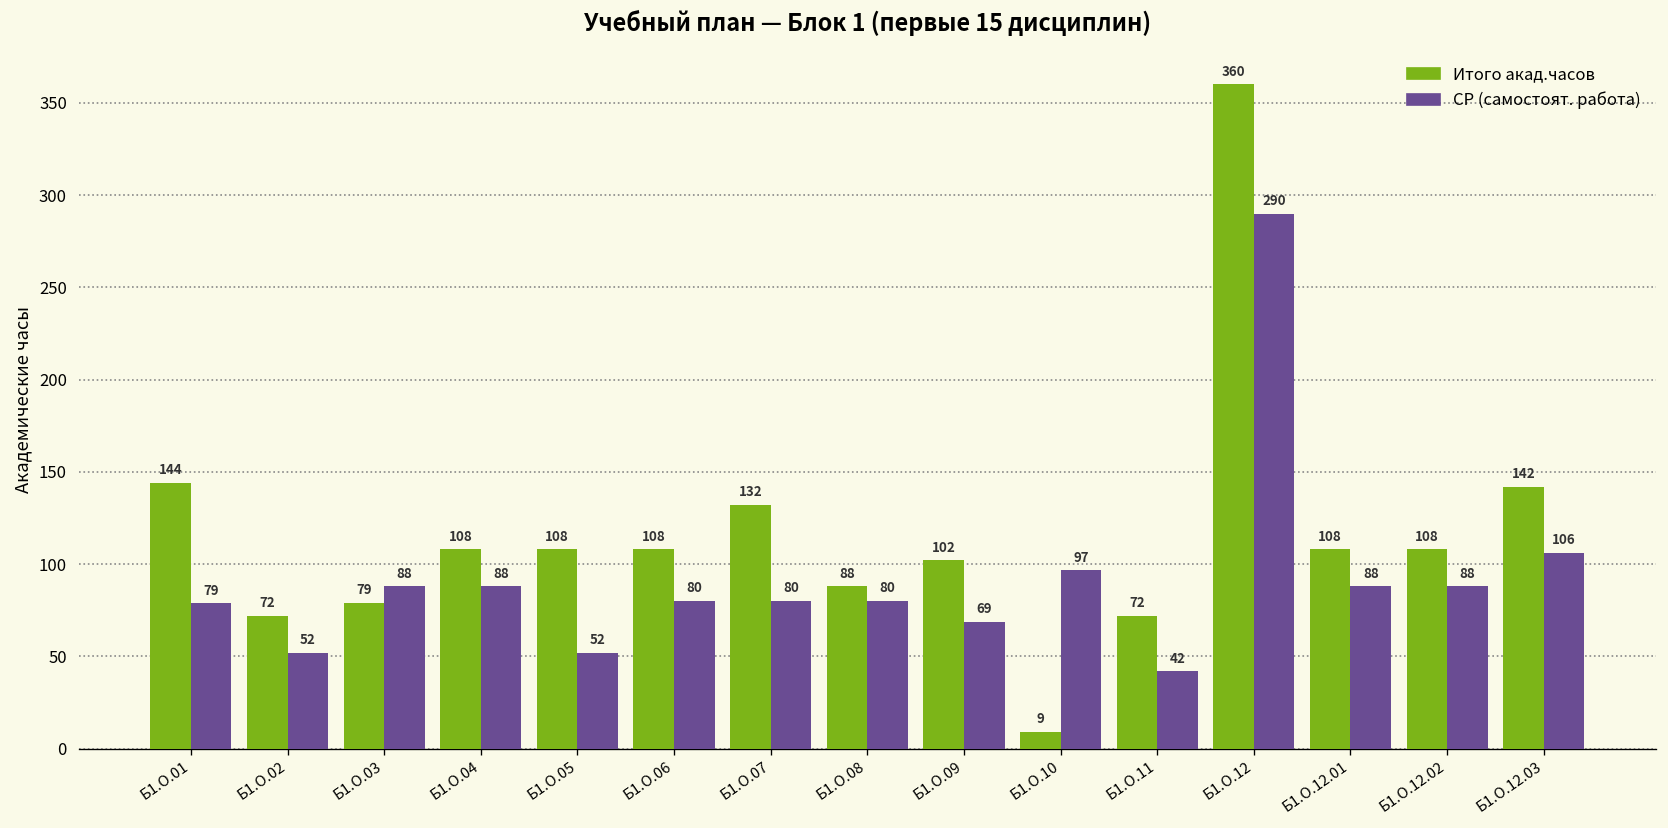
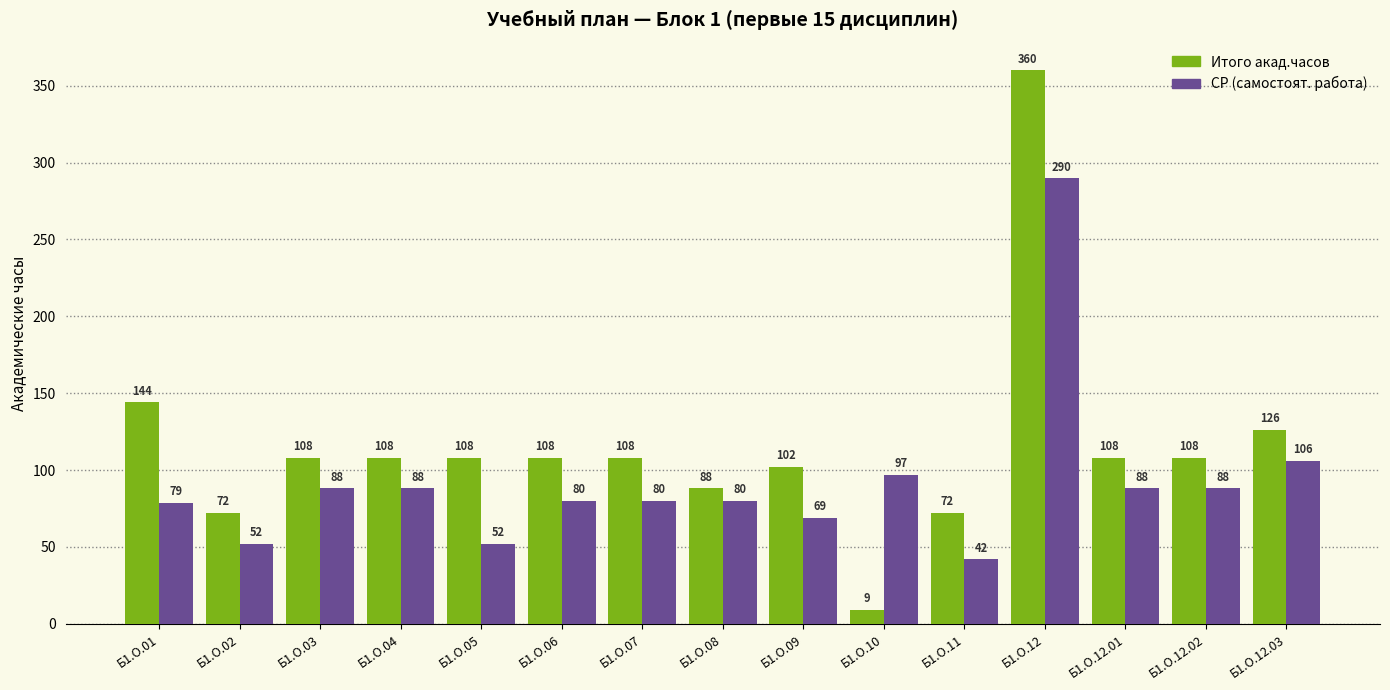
  {
    "Итого акад.часов": {
      "Б1.О.01": 144,
      "Б1.О.02": 72,
-     "Б1.О.03": 79,
+     "Б1.О.03": 108,
      "Б1.О.04": 108,
      "Б1.О.05": 108,
      "Б1.О.06": 108,
-     "Б1.О.07": 132,
+     "Б1.О.07": 108,
      "Б1.О.08": 88,
      "Б1.О.09": 102,
      "Б1.О.10": 9,
      "Б1.О.11": 72,
      "Б1.О.12": 360,
      "Б1.О.12.01": 108,
      "Б1.О.12.02": 108,
-     "Б1.О.12.03": 142
+     "Б1.О.12.03": 126
    }
  }
